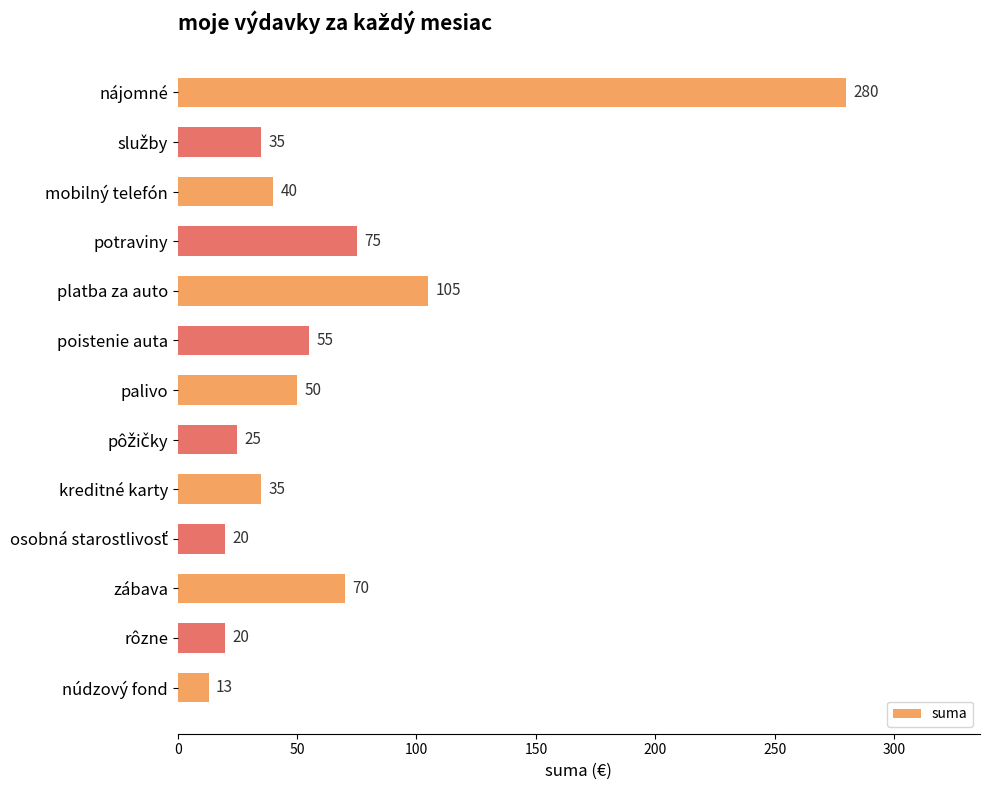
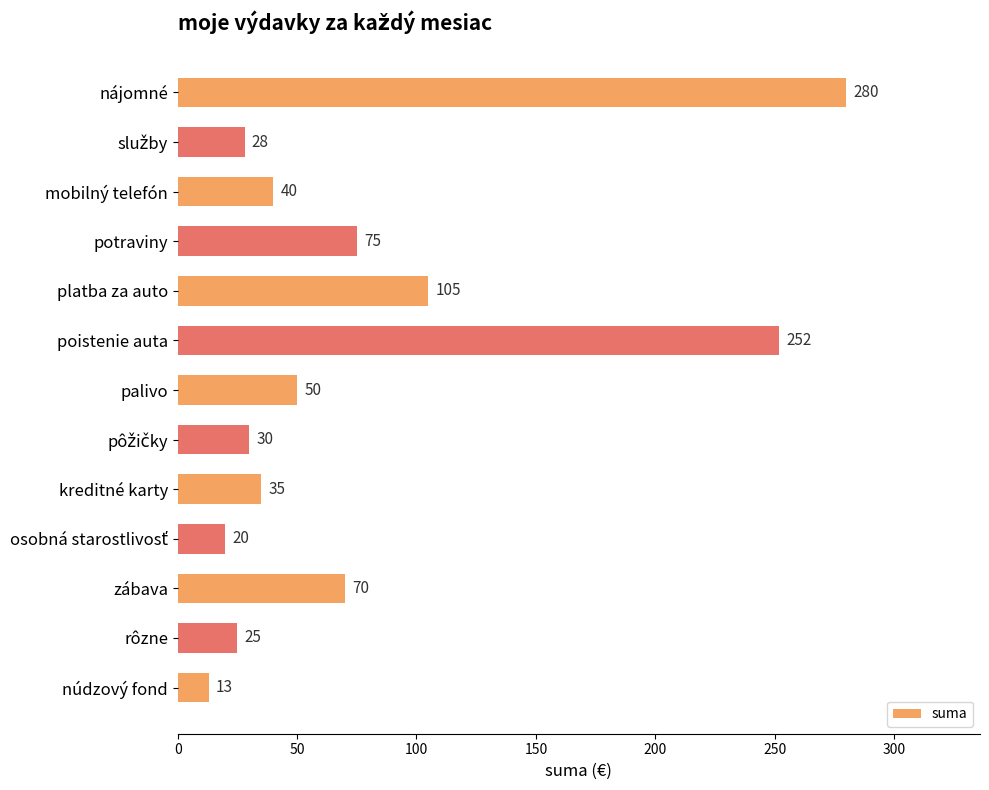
  {
    "nájomné": 280,
-   "služby": 35,
+   "služby": 28,
    "mobilný telefón": 40,
    "potraviny": 75,
    "platba za auto": 105,
-   "poistenie auta": 55,
+   "poistenie auta": 252,
    "palivo": 50,
-   "pôžičky": 25,
+   "pôžičky": 30,
    "kreditné karty": 35,
    "osobná starostlivosť": 20,
    "zábava": 70,
-   "rôzne": 20,
+   "rôzne": 25,
    "núdzový fond": 13
  }
